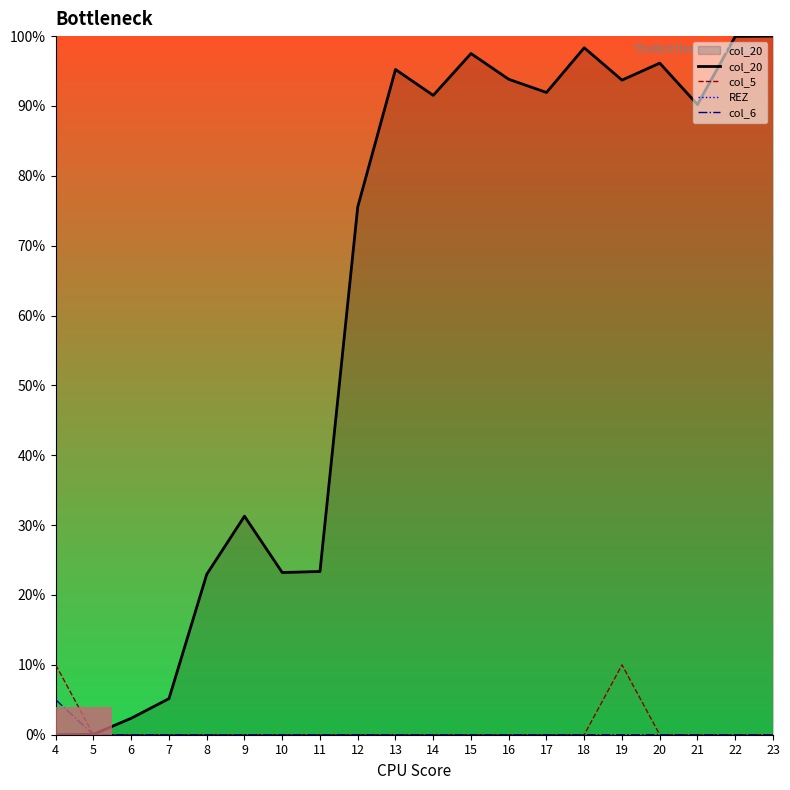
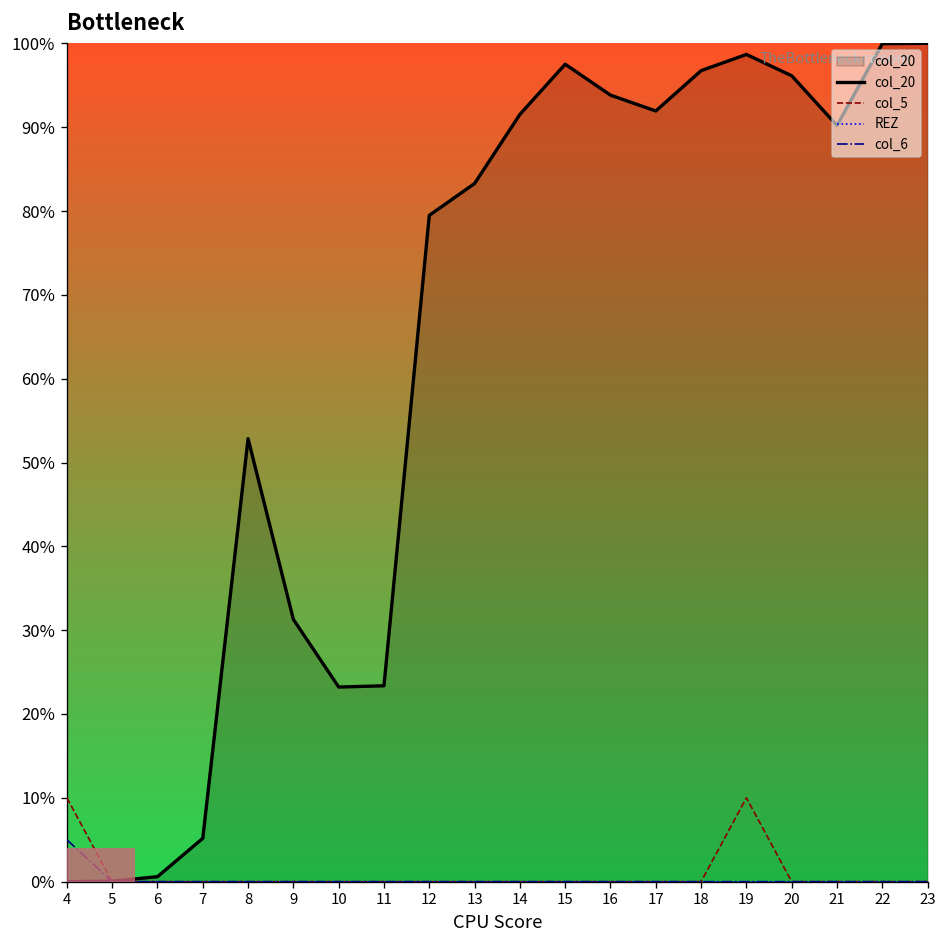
  {
    "col_20": {
-     "6": "2%",
+     "6": "1%",
      "7": "5%",
-     "8": "23%",
+     "8": "53%",
      "9": "31%",
      "10": "23%",
      "11": "23%",
-     "12": "76%",
-     "13": "95%",
+     "12": "79%",
+     "13": "83%",
      "14": "92%",
      "15": "98%",
      "16": "94%",
      "17": "92%",
-     "18": "98%",
-     "19": "94%",
+     "18": "97%",
+     "19": "99%",
      "20": "96%",
      "22": "100%",
      "23": "100%"
    },
    "col_5": {
      "4": "10%",
      "19": "10%"
    },
    "col_6": {
      "4": "5%"
    }
  }
